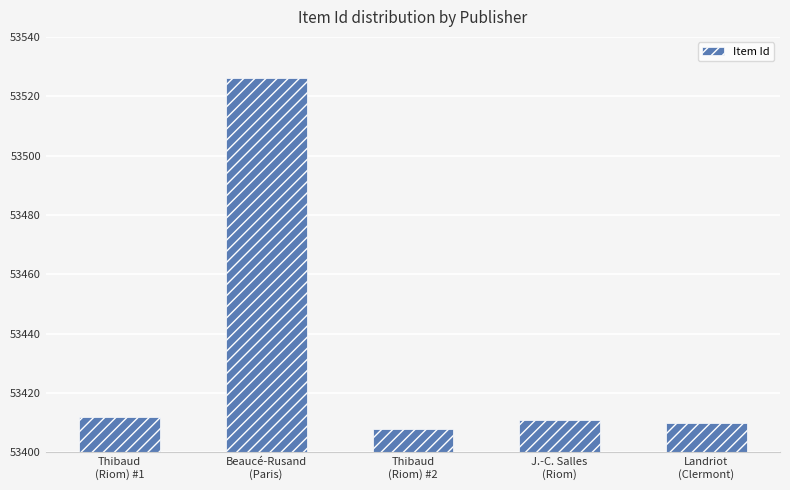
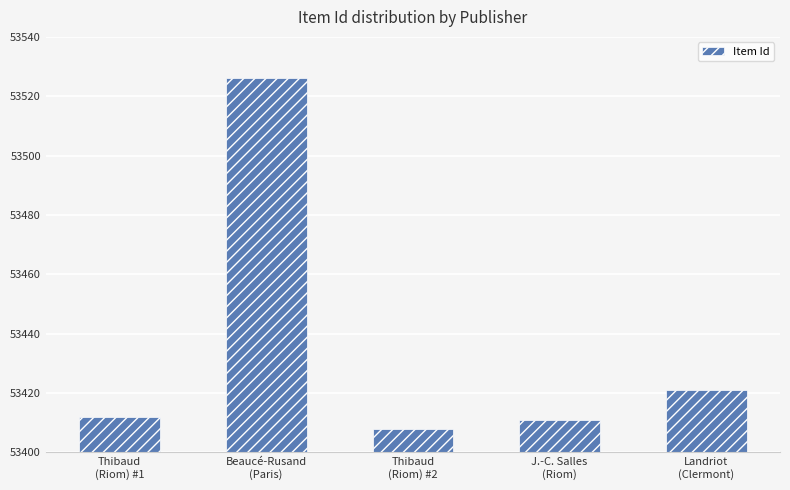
  {
    "Thibaud (Riom) #1": 53412,
    "Beaucé-Rusand (Paris)": 53526,
    "Thibaud (Riom) #2": 53408,
    "J.-C. Salles (Riom)": 53411,
-   "Landriot (Clermont)": 53410
+   "Landriot (Clermont)": 53421
  }
